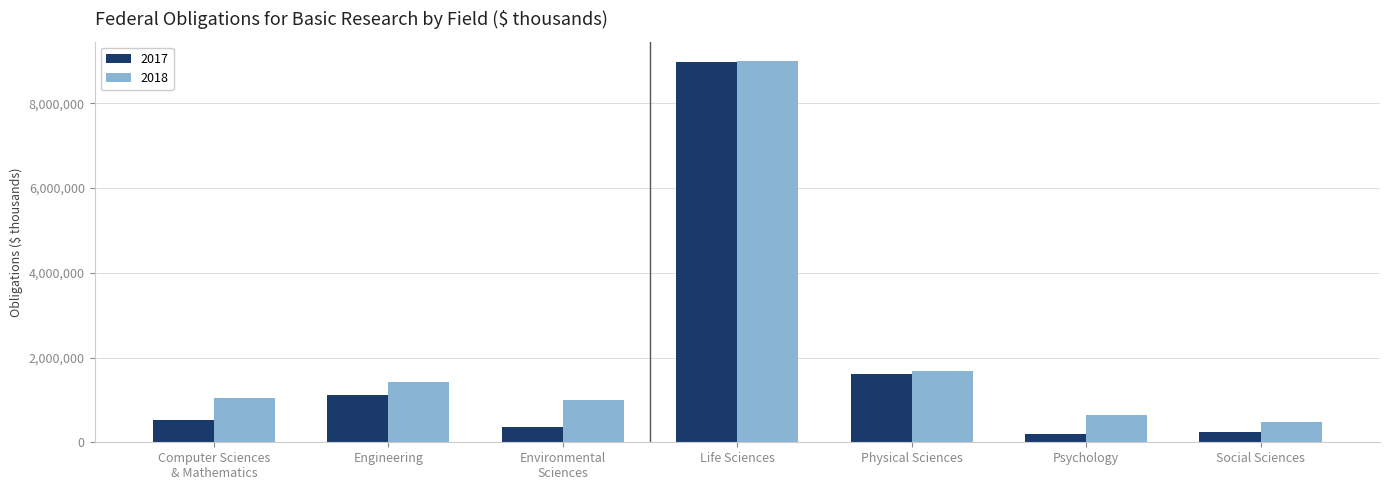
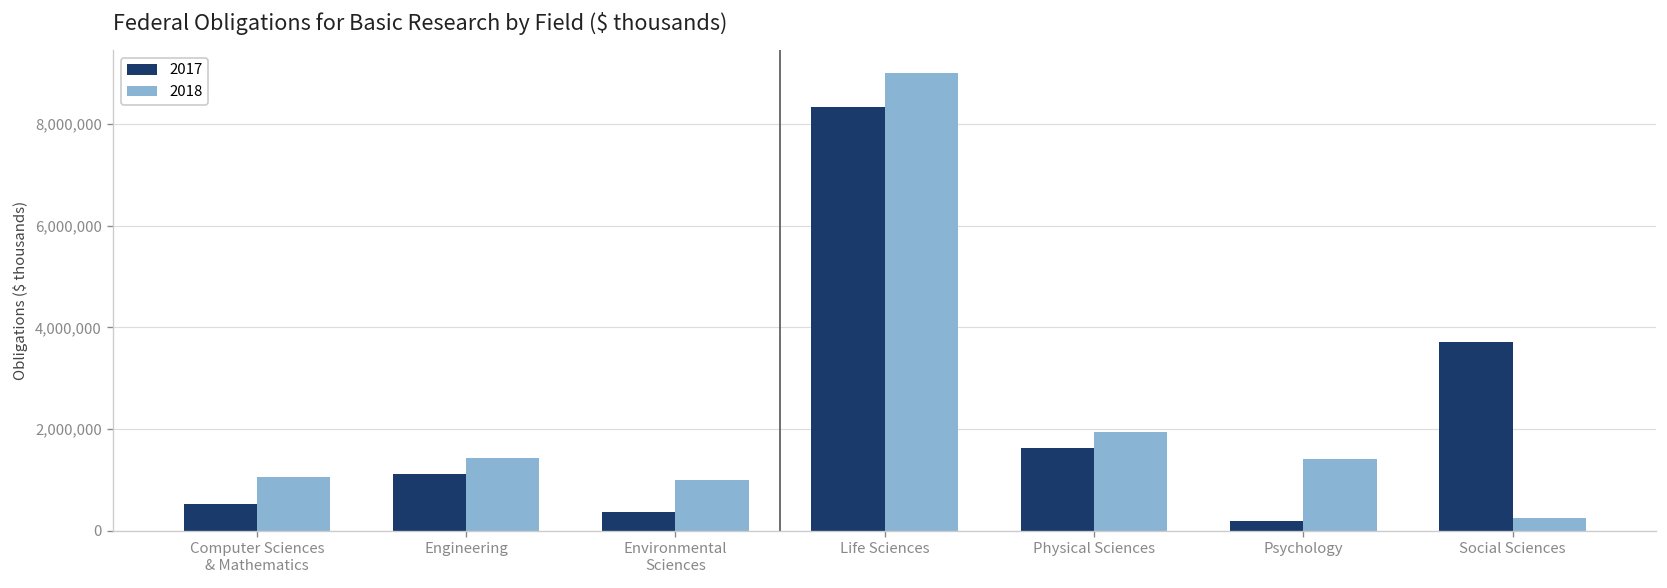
  {
    "2017": {
      "Computer Sciences & Mathematics": "500,000",
      "Engineering": "1,100,000",
      "Environmental Sciences": "400,000",
-     "Life Sciences": "9,000,000",
+     "Life Sciences": "8,300,000",
      "Physical Sciences": "1,600,000",
      "Psychology": "200,000",
-     "Social Sciences": "300,000"
+     "Social Sciences": "3,700,000"
    },
    "2018": {
      "Computer Sciences & Mathematics": "1,100,000",
      "Engineering": "1,400,000",
      "Environmental Sciences": "1,000,000",
      "Life Sciences": "9,000,000",
-     "Physical Sciences": "1,700,000",
-     "Psychology": "600,000",
-     "Social Sciences": "500,000"
+     "Physical Sciences": "1,900,000",
+     "Psychology": "1,400,000",
+     "Social Sciences": "200,000"
    }
  }
